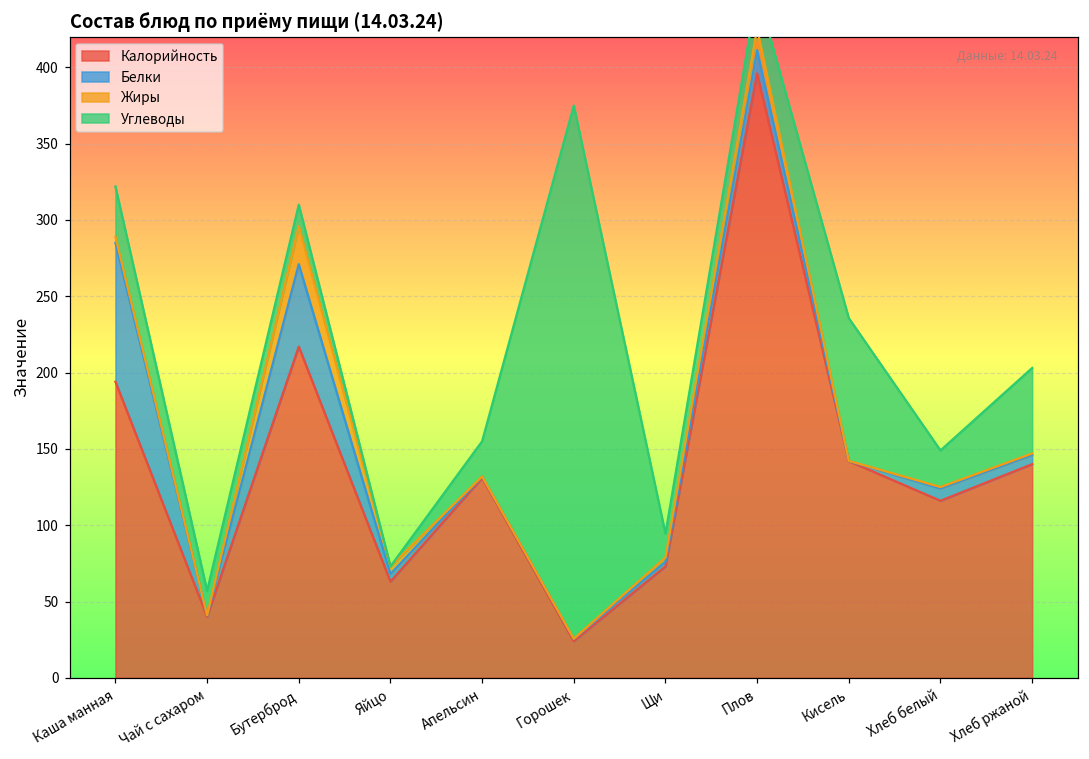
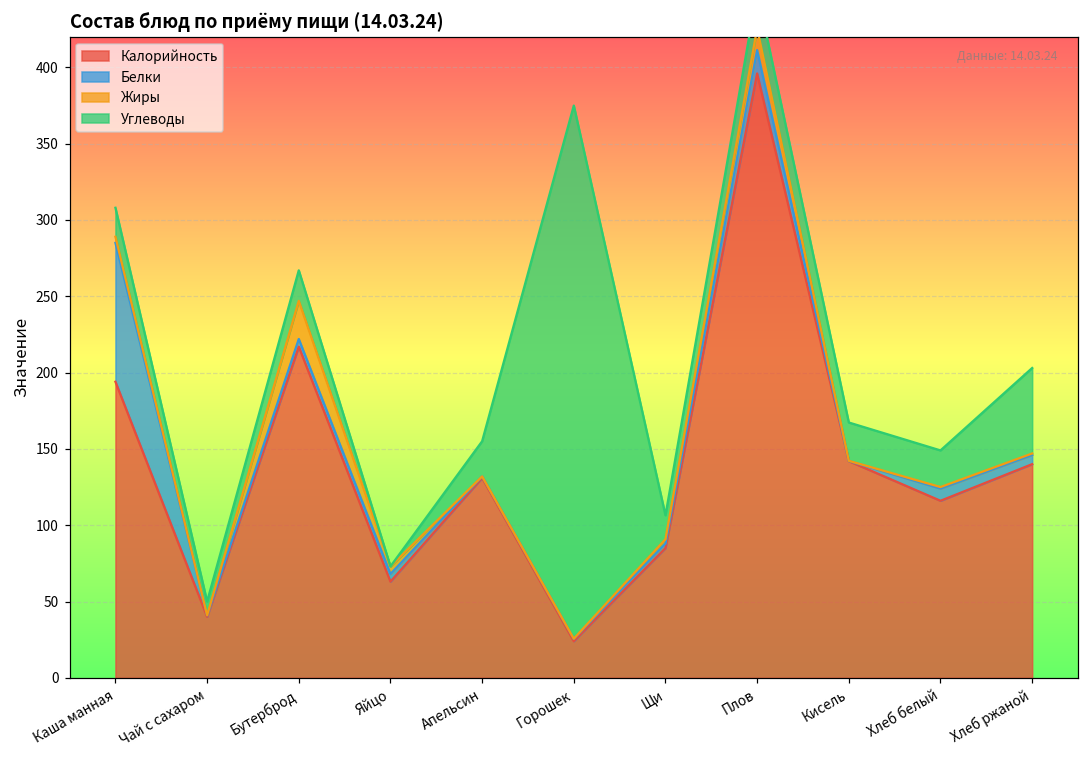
  {
    "Калорийность": {
      "Каша манная": 194,
      "Бутерброд": 217,
      "Яйцо": 63,
-     "Щи": 73,
+     "Щи": 85,
      "Плов": 396,
      "Хлеб белый": 116,
      "Хлеб ржаной": 140
    },
    "Белки": {
      "Каша манная": 91,
-     "Бутерброд": 54,
+     "Бутерброд": 5,
      "Яйцо": 5,
      "Щи": 3,
      "Плов": 15
    },
    "Жиры": {
      "Каша манная": 4,
      "Бутерброд": 25,
      "Щи": 3
    },
    "Углеводы": {
-     "Каша манная": 33,
-     "Чай с сахаром": 16,
-     "Бутерброд": 14,
+     "Каша манная": 19,
+     "Чай с сахаром": 9,
+     "Бутерброд": 20,
      "Апельсин": 23,
      "Горошек": 349,
      "Щи": 16,
-     "Кисель": 93,
+     "Кисель": 25,
      "Хлеб белый": 24,
      "Хлеб ржаной": 56
    }
  }
